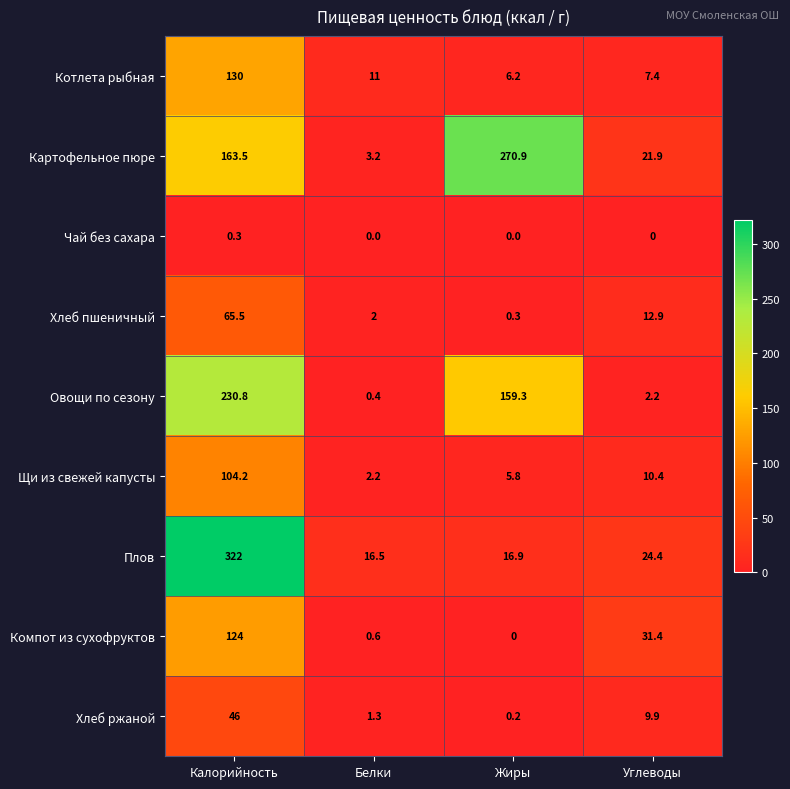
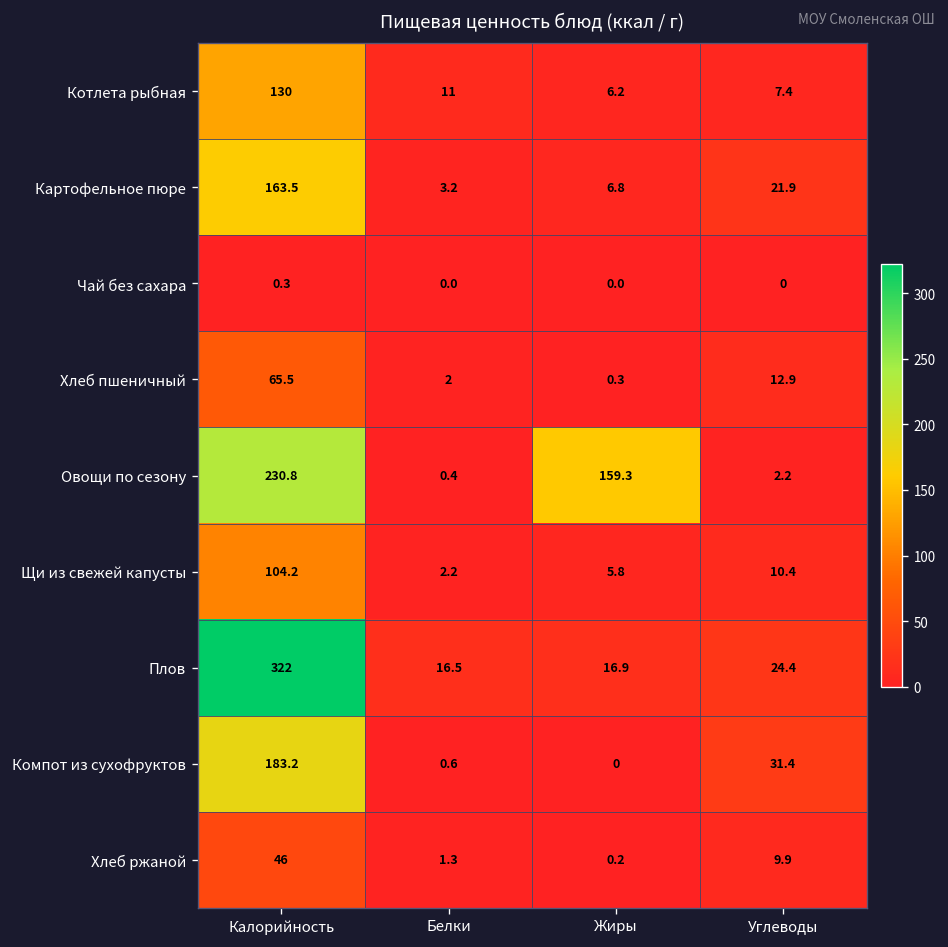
  {
    "Котлета рыбная": {
      "Калорийность": 130,
      "Белки": 11,
      "Жиры": 6.2,
      "Углеводы": 7.4
    },
    "Картофельное пюре": {
      "Калорийность": 163.5,
      "Белки": 3.2,
-     "Жиры": 270.9,
+     "Жиры": 6.8,
      "Углеводы": 21.9
    },
    "Чай без сахара": {
      "Калорийность": 0.3,
      "Белки": 0.0,
      "Жиры": 0.0,
      "Углеводы": 0
    },
    "Хлеб пшеничный": {
      "Калорийность": 65.5,
      "Белки": 2,
      "Жиры": 0.3,
      "Углеводы": 12.9
    },
    "Овощи по сезону": {
      "Калорийность": 230.8,
      "Белки": 0.4,
      "Жиры": 159.3,
      "Углеводы": 2.2
    },
    "Щи из свежей капусты": {
      "Калорийность": 104.2,
      "Белки": 2.2,
      "Жиры": 5.8,
      "Углеводы": 10.4
    },
    "Плов": {
      "Калорийность": 322,
      "Белки": 16.5,
      "Жиры": 16.9,
      "Углеводы": 24.4
    },
    "Компот из сухофруктов": {
-     "Калорийность": 124,
+     "Калорийность": 183.2,
      "Белки": 0.6,
      "Жиры": 0,
      "Углеводы": 31.4
    },
    "Хлеб ржаной": {
      "Калорийность": 46,
      "Белки": 1.3,
      "Жиры": 0.2,
      "Углеводы": 9.9
    }
  }
